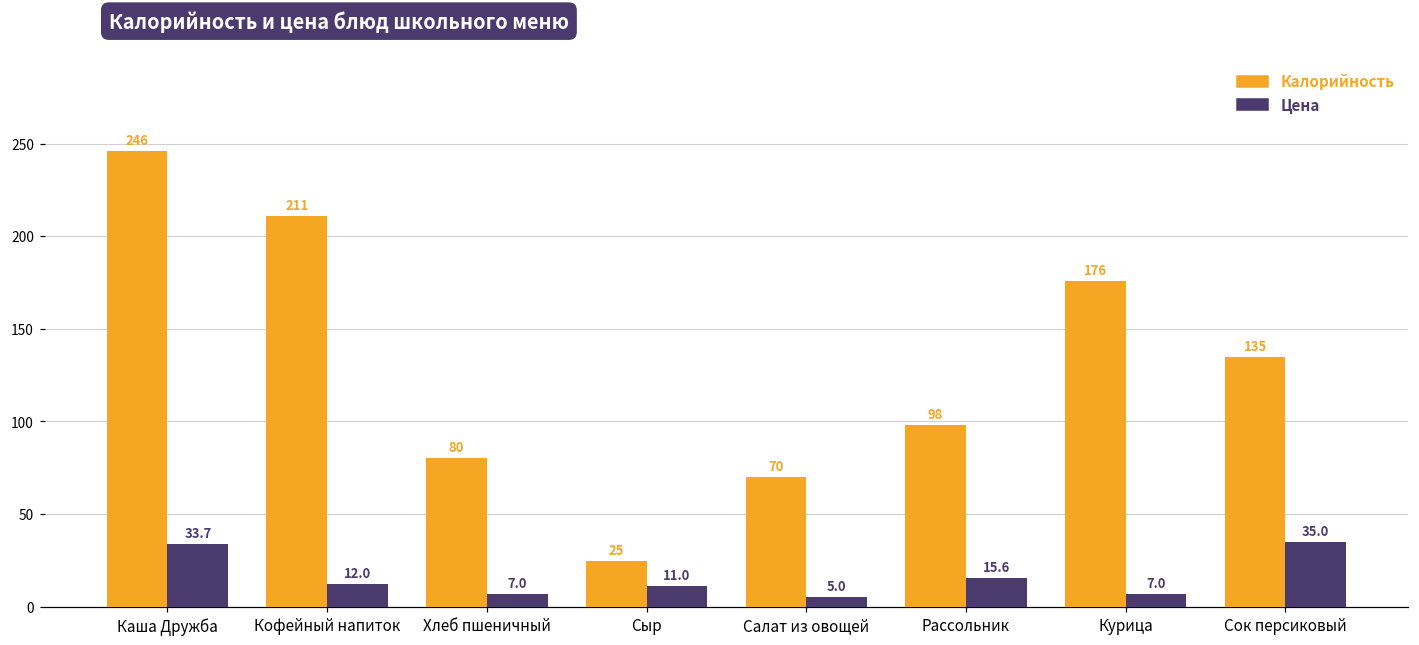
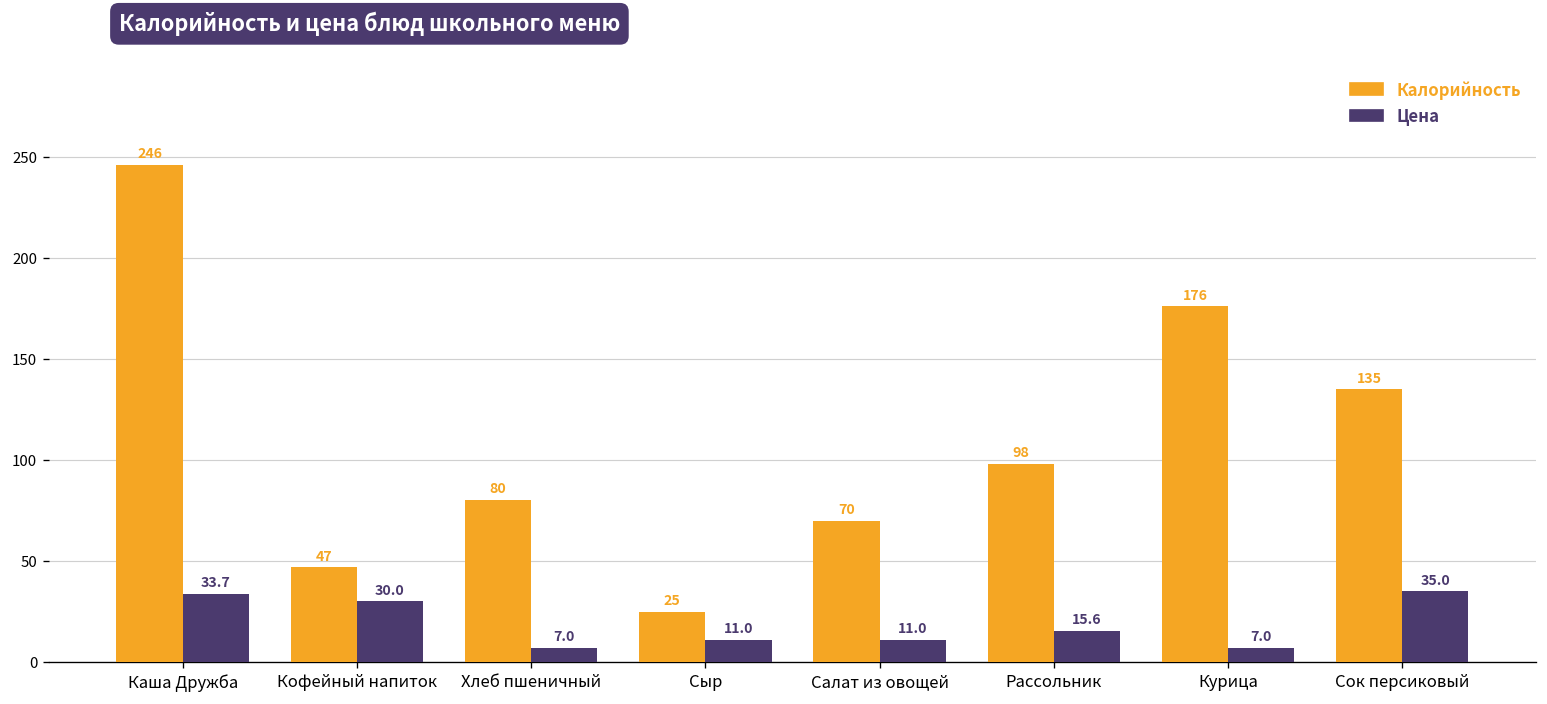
  {
    "Калорийность": {
      "Каша Дружба": 246,
-     "Кофейный напиток": 211,
+     "Кофейный напиток": 47,
      "Хлеб пшеничный": 80,
      "Сыр": 25,
      "Салат из овощей": 70,
      "Рассольник": 98,
      "Курица": 176,
      "Сок персиковый": 135
    },
    "Цена": {
      "Каша Дружба": 33.7,
-     "Кофейный напиток": 12.0,
+     "Кофейный напиток": 30.0,
      "Хлеб пшеничный": 7.0,
      "Сыр": 11.0,
-     "Салат из овощей": 5.0,
+     "Салат из овощей": 11.0,
      "Рассольник": 15.6,
      "Курица": 7.0,
      "Сок персиковый": 35.0
    }
  }
